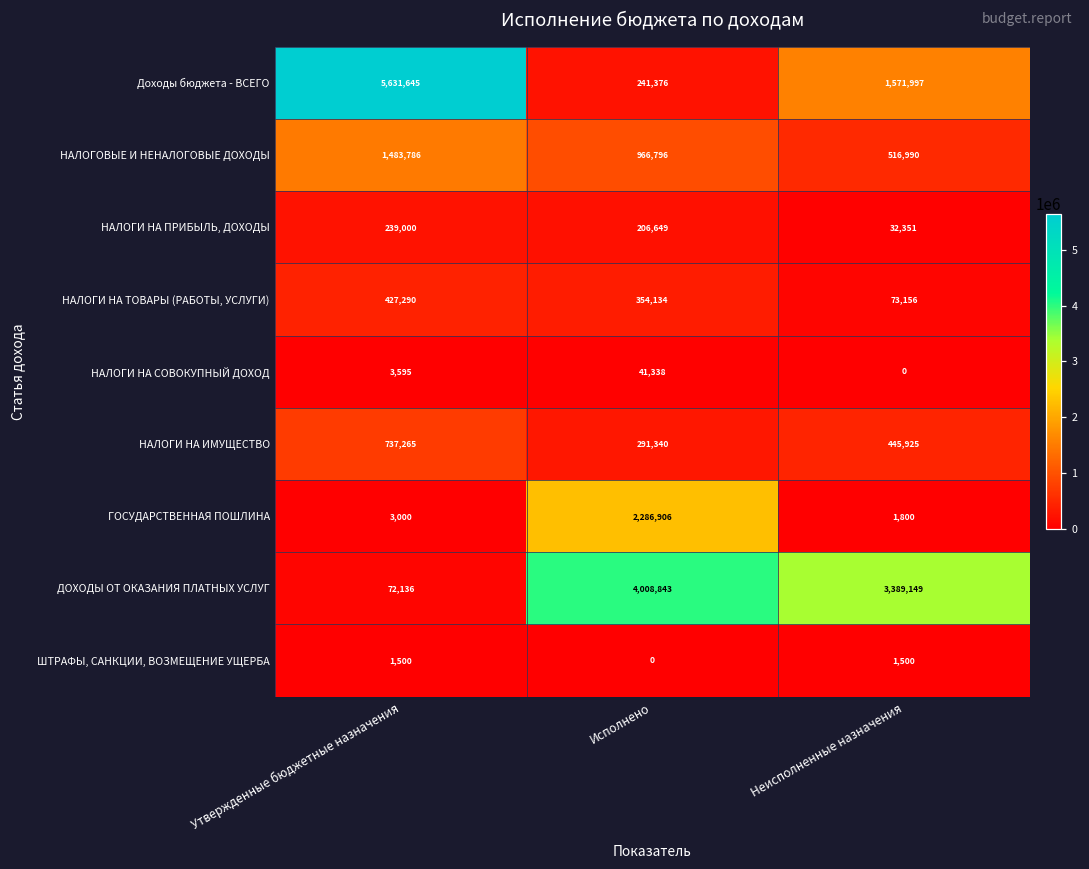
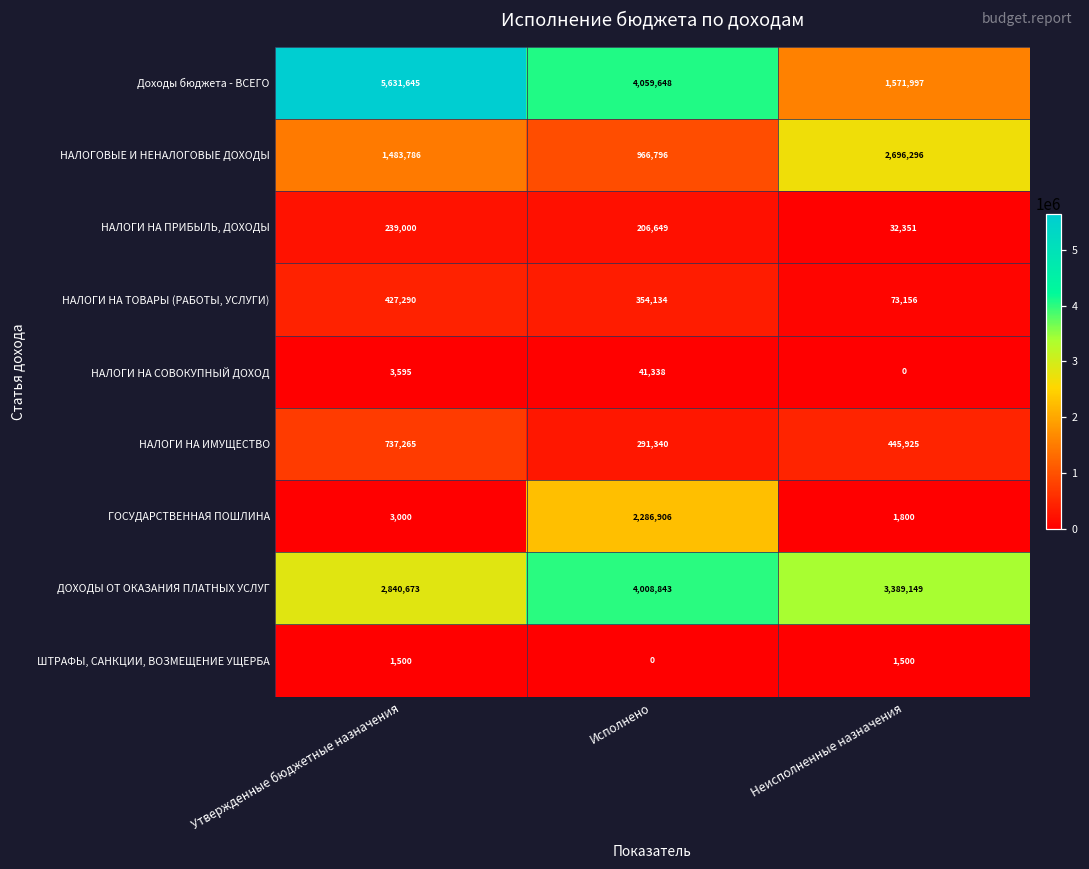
  {
    "Доходы бюджета - ВСЕГО": {
      "Утвержденные бюджетные назначения": "5,631,645",
-     "Исполнено": "241,376",
+     "Исполнено": "4,059,648",
      "Неисполненные назначения": "1,571,997"
    },
    "НАЛОГОВЫЕ И НЕНАЛОГОВЫЕ ДОХОДЫ": {
      "Утвержденные бюджетные назначения": "1,483,786",
      "Исполнено": "966,796",
-     "Неисполненные назначения": "516,990"
+     "Неисполненные назначения": "2,696,296"
    },
    "НАЛОГИ НА ПРИБЫЛЬ, ДОХОДЫ": {
      "Утвержденные бюджетные назначения": "239,000",
      "Исполнено": "206,649",
      "Неисполненные назначения": "32,351"
    },
    "НАЛОГИ НА ТОВАРЫ (РАБОТЫ, УСЛУГИ)": {
      "Утвержденные бюджетные назначения": "427,290",
      "Исполнено": "354,134",
      "Неисполненные назначения": "73,156"
    },
    "НАЛОГИ НА СОВОКУПНЫЙ ДОХОД": {
      "Утвержденные бюджетные назначения": "3,595",
      "Исполнено": "41,338",
      "Неисполненные назначения": "0"
    },
    "НАЛОГИ НА ИМУЩЕСТВО": {
      "Утвержденные бюджетные назначения": "737,265",
      "Исполнено": "291,340",
      "Неисполненные назначения": "445,925"
    },
    "ГОСУДАРСТВЕННАЯ ПОШЛИНА": {
      "Утвержденные бюджетные назначения": "3,000",
      "Исполнено": "2,286,906",
      "Неисполненные назначения": "1,800"
    },
    "ДОХОДЫ ОТ ОКАЗАНИЯ ПЛАТНЫХ УСЛУГ": {
-     "Утвержденные бюджетные назначения": "72,136",
+     "Утвержденные бюджетные назначения": "2,840,673",
      "Исполнено": "4,008,843",
      "Неисполненные назначения": "3,389,149"
    },
    "ШТРАФЫ, САНКЦИИ, ВОЗМЕЩЕНИЕ УЩЕРБА": {
      "Утвержденные бюджетные назначения": "1,500",
      "Исполнено": "0",
      "Неисполненные назначения": "1,500"
    }
  }
